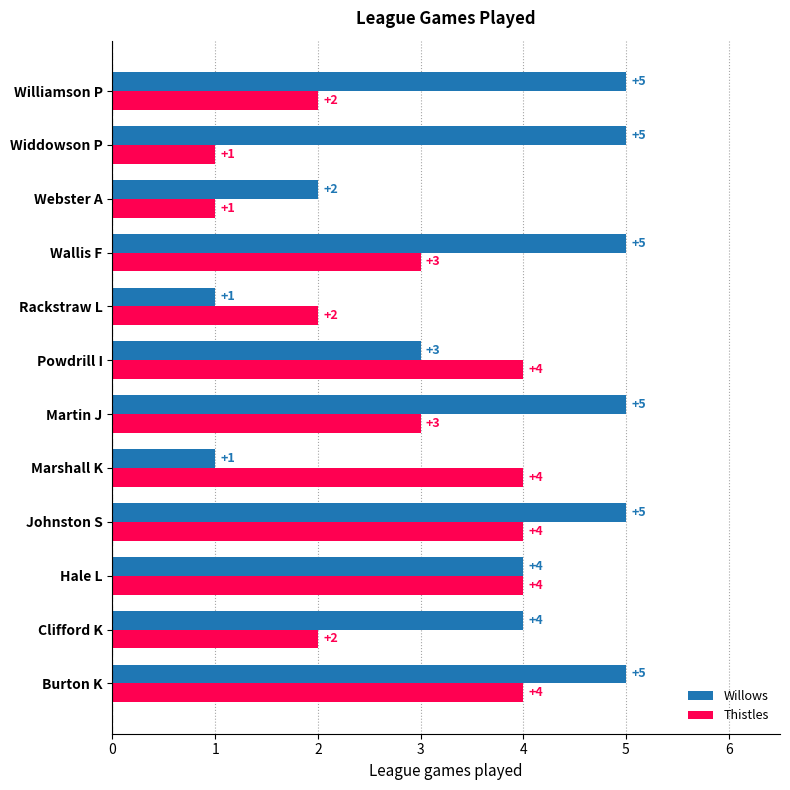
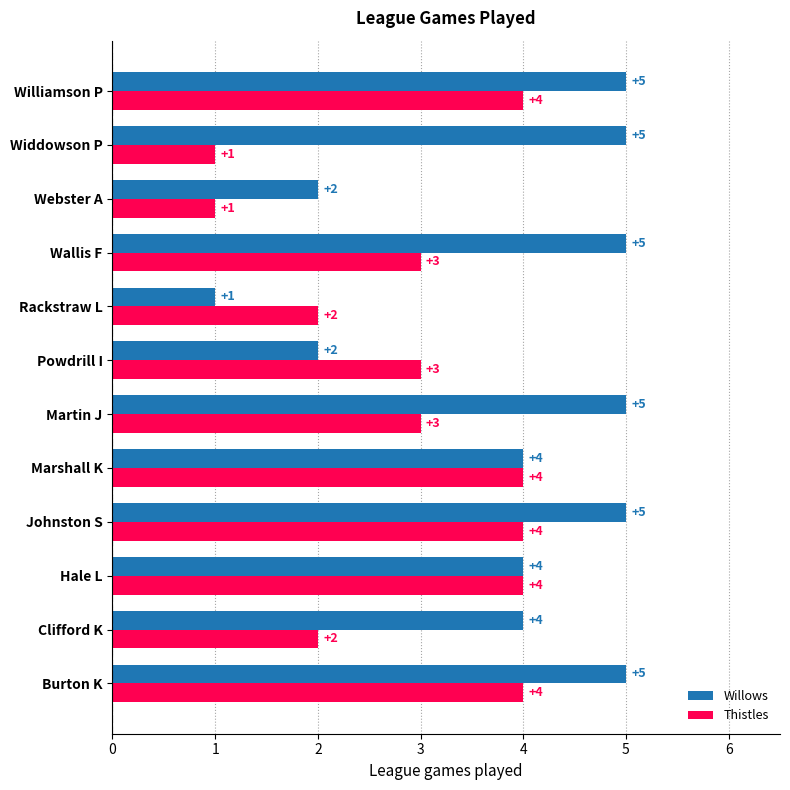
  {
    "Willows": {
      "Williamson P": "+5",
      "Widdowson P": "+5",
      "Webster A": "+2",
      "Wallis F": "+5",
      "Rackstraw L": "+1",
-     "Powdrill I": "+3",
+     "Powdrill I": "+2",
      "Martin J": "+5",
-     "Marshall K": "+1",
+     "Marshall K": "+4",
      "Johnston S": "+5",
      "Hale L": "+4",
      "Clifford K": "+4",
      "Burton K": "+5"
    },
    "Thistles": {
-     "Williamson P": "+2",
+     "Williamson P": "+4",
      "Widdowson P": "+1",
      "Webster A": "+1",
      "Wallis F": "+3",
      "Rackstraw L": "+2",
-     "Powdrill I": "+4",
+     "Powdrill I": "+3",
      "Martin J": "+3",
      "Marshall K": "+4",
      "Johnston S": "+4",
      "Hale L": "+4",
      "Clifford K": "+2",
      "Burton K": "+4"
    }
  }
